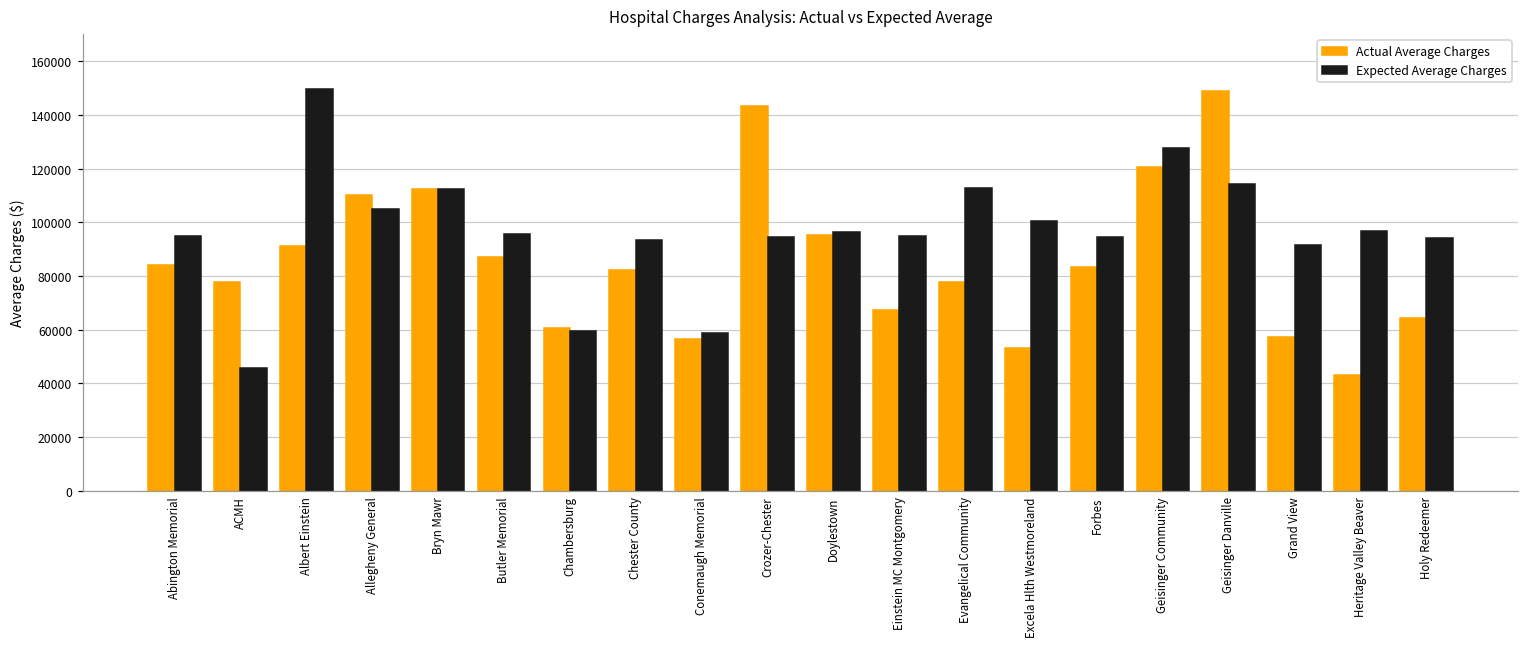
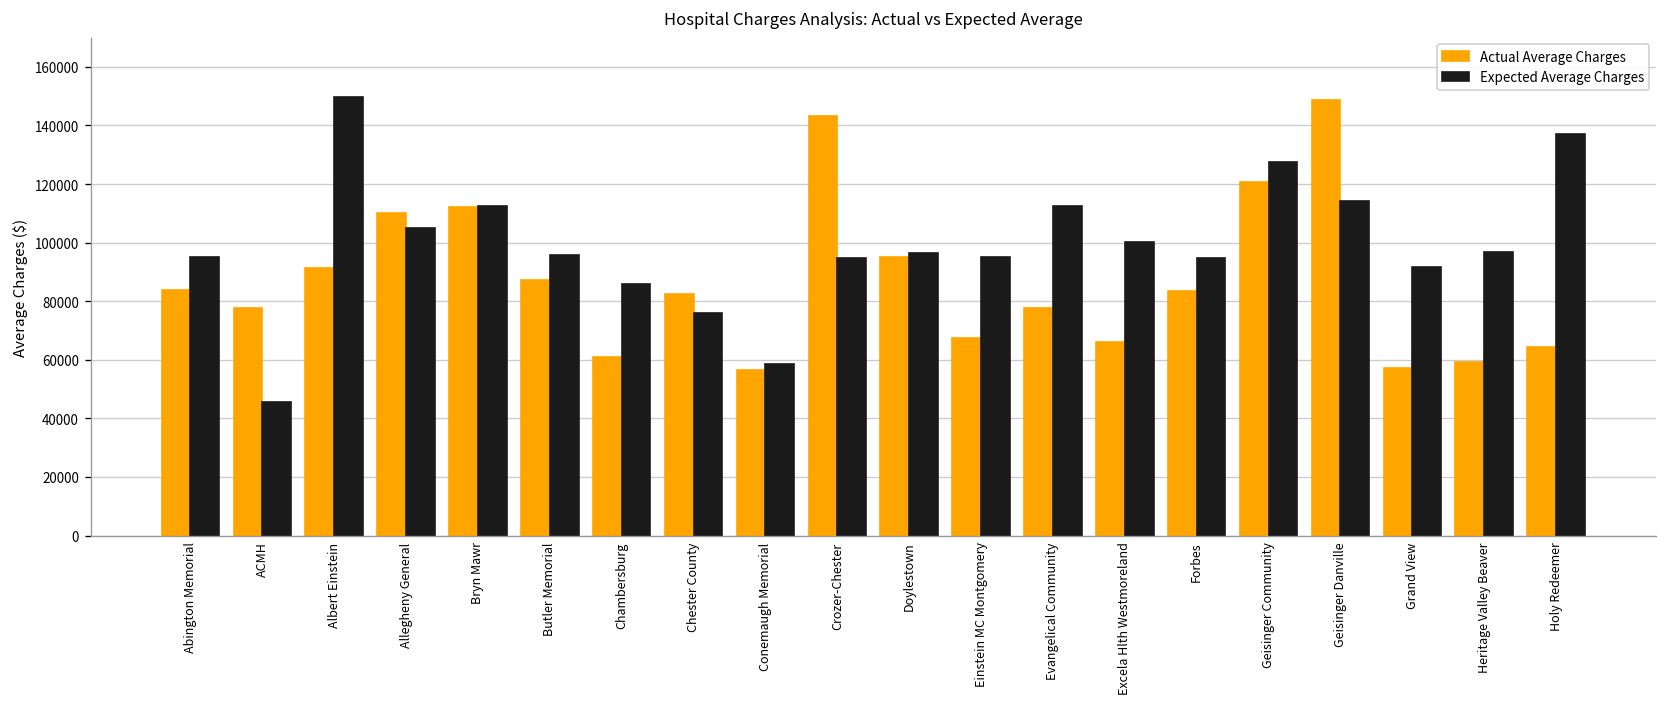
  {
    "Actual Average Charges": {
      "Abington Memorial": 84000,
      "ACMH": 78000,
      "Albert Einstein": 91000,
      "Allegheny General": 110000,
      "Bryn Mawr": 112000,
      "Butler Memorial": 87000,
      "Chambersburg": 61000,
      "Chester County": 82000,
      "Conemaugh Memorial": 56000,
      "Crozer-Chester": 143000,
      "Doylestown": 95000,
      "Einstein MC Montgomery": 67000,
      "Evangelical Community": 78000,
-     "Excela Hlth Westmoreland": 53000,
+     "Excela Hlth Westmoreland": 66000,
      "Forbes": 84000,
      "Geisinger Community": 121000,
      "Geisinger Danville": 149000,
      "Grand View": 57000,
-     "Heritage Valley Beaver": 43000,
+     "Heritage Valley Beaver": 59000,
      "Holy Redeemer": 65000
    },
    "Expected Average Charges": {
      "Abington Memorial": 95000,
      "ACMH": 46000,
      "Albert Einstein": 150000,
      "Allegheny General": 105000,
      "Bryn Mawr": 112000,
      "Butler Memorial": 96000,
-     "Chambersburg": 60000,
-     "Chester County": 93000,
+     "Chambersburg": 86000,
+     "Chester County": 76000,
      "Conemaugh Memorial": 59000,
      "Crozer-Chester": 95000,
      "Doylestown": 96000,
      "Einstein MC Montgomery": 95000,
      "Evangelical Community": 113000,
      "Excela Hlth Westmoreland": 100000,
      "Forbes": 95000,
      "Geisinger Community": 128000,
      "Geisinger Danville": 114000,
      "Grand View": 92000,
      "Heritage Valley Beaver": 97000,
-     "Holy Redeemer": 94000
+     "Holy Redeemer": 137000
    }
  }
